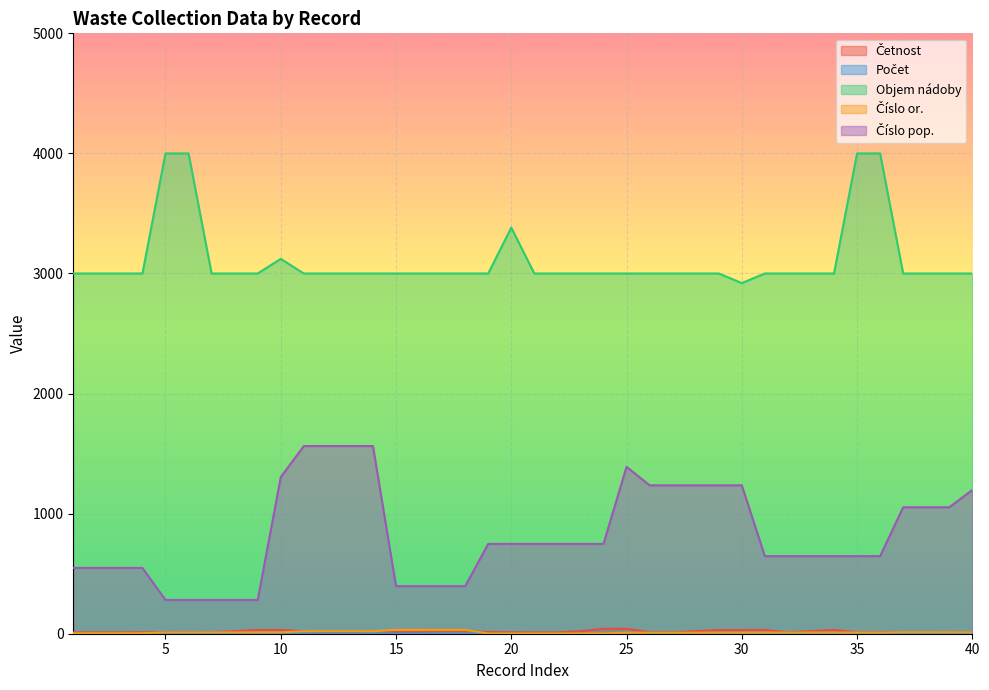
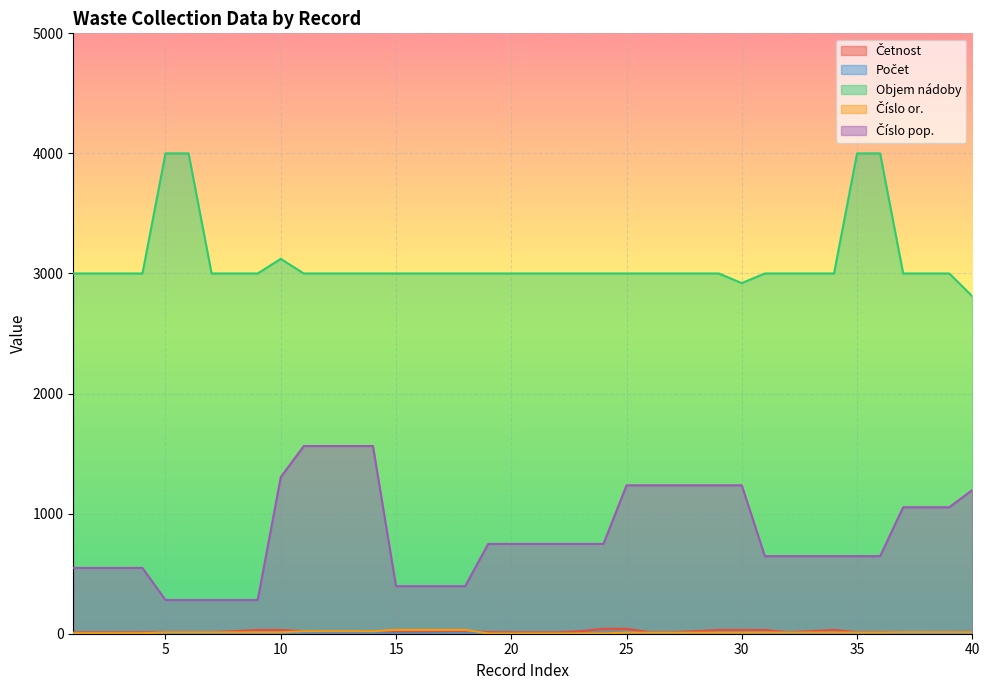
  {
    "Četnost": {
      "25": 40,
      "30": 30
    },
    "Objem nádoby": {
      "5": 4000,
      "10": 3120,
      "15": 3000,
-     "20": 3380,
+     "20": 3000,
      "25": 3000,
      "30": 2920,
      "35": 4000,
-     "40": 3000
+     "40": 2810
    },
    "Číslo pop.": {
      "5": 280,
      "10": 1300,
      "15": 400,
      "20": 750,
-     "25": 1390,
+     "25": 1240,
      "30": 1240,
      "35": 650,
      "40": 1200
    }
  }
